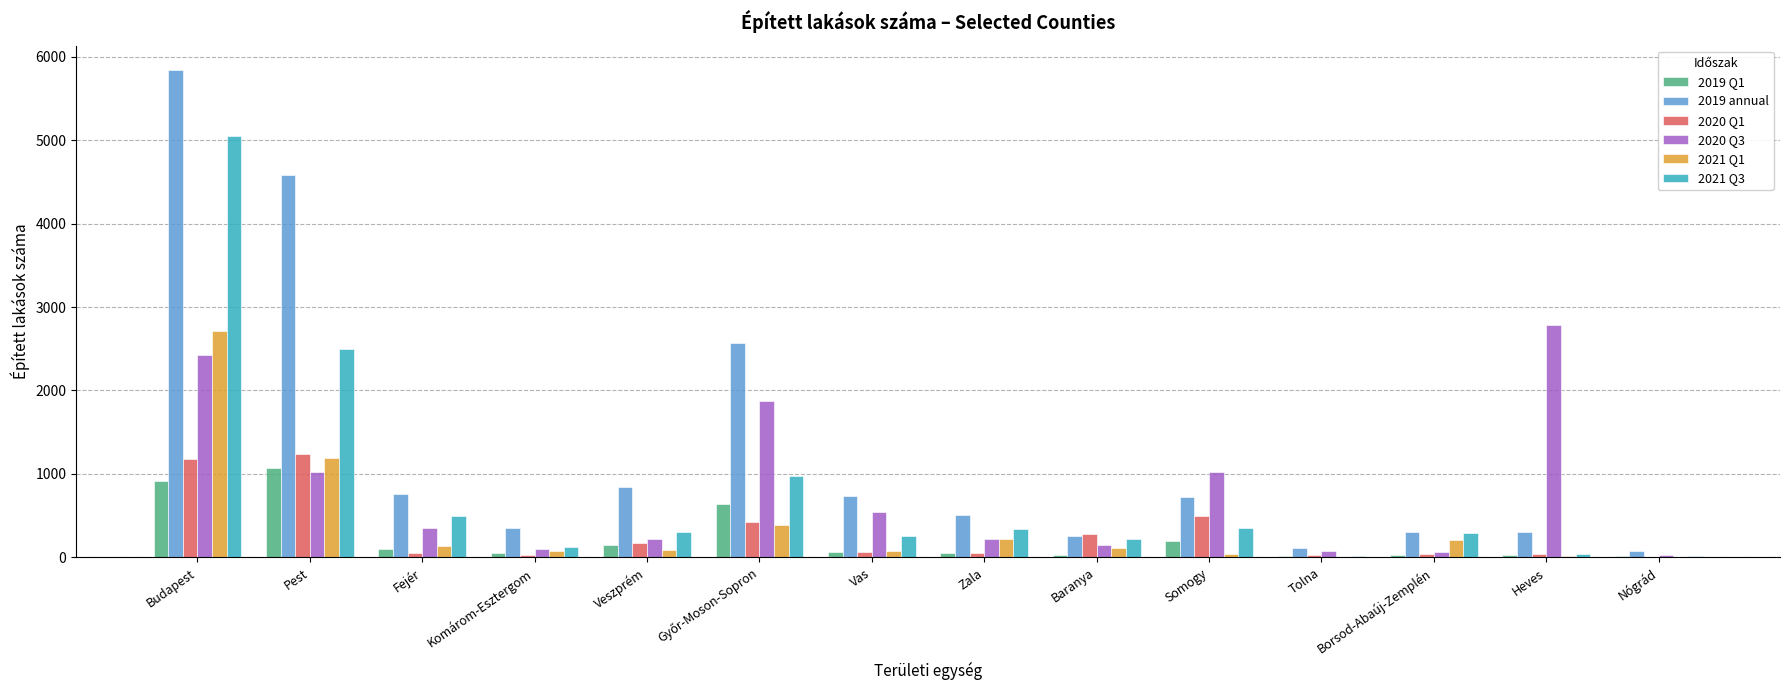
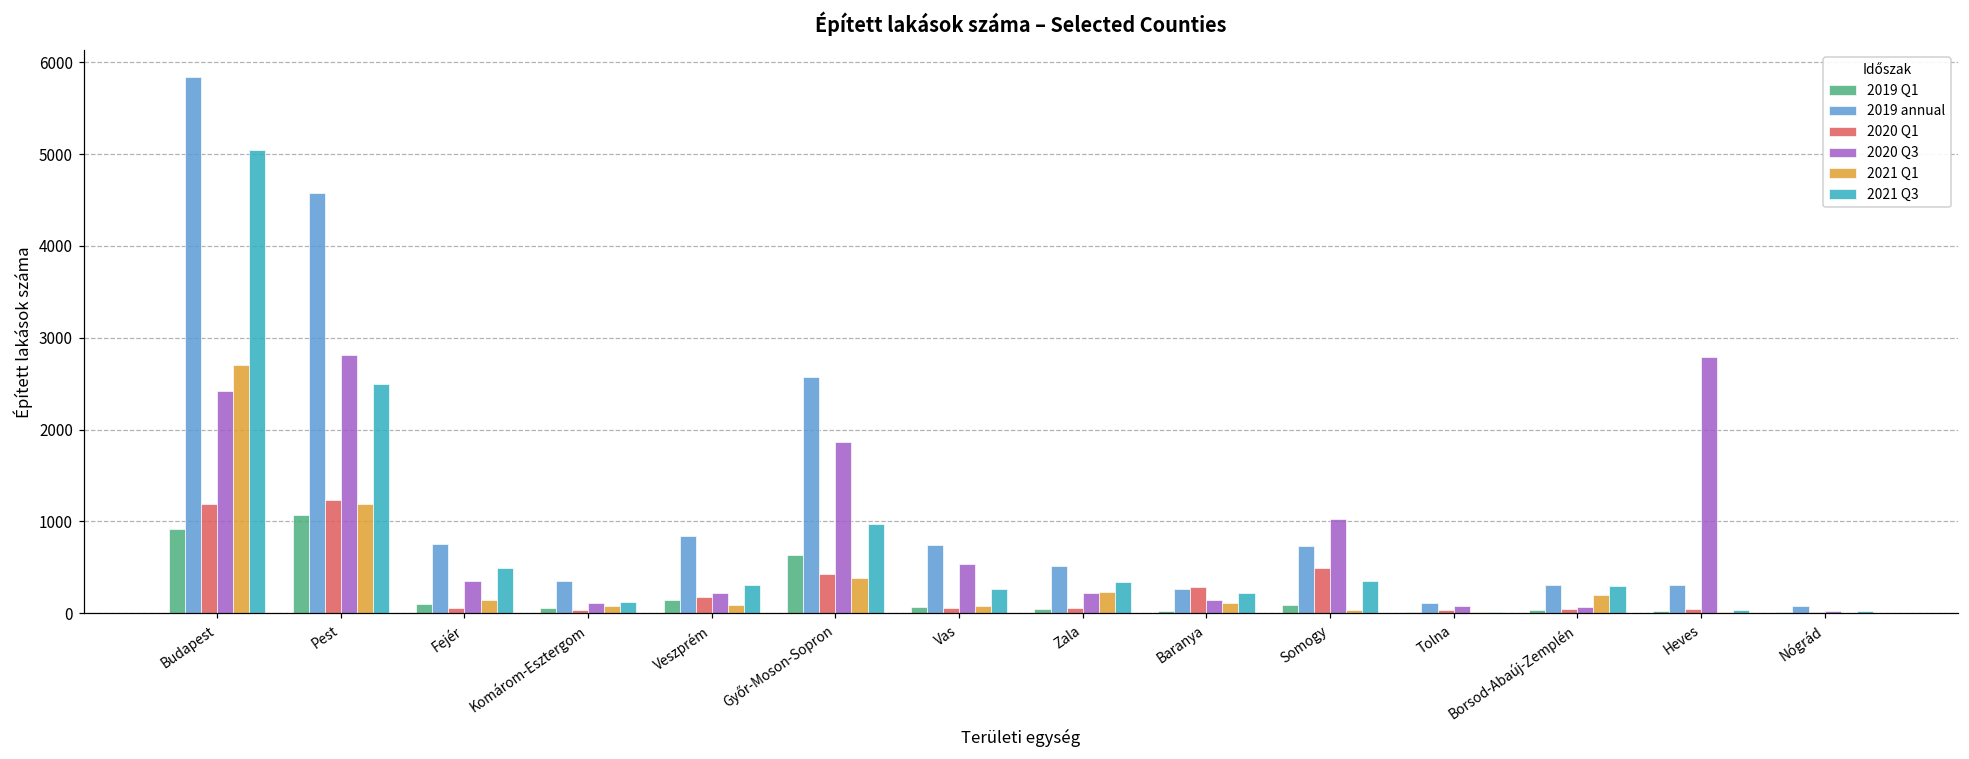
  {
    "2019 Q1": {
      "Budapest": 900,
      "Pest": 1100,
      "Fejér": 100,
      "Komárom-Esztergom": 100,
      "Veszprém": 100,
      "Győr-Moson-Sopron": 600,
      "Vas": 100,
      "Zala": 0,
-     "Somogy": 200,
+     "Somogy": 100,
      "Borsod-Abaúj-Zemplén": 0
    },
    "2020 Q1": {
      "Budapest": 1200,
      "Pest": 1200,
      "Fejér": 100,
      "Veszprém": 200,
      "Győr-Moson-Sopron": 400,
      "Vas": 100,
      "Zala": 100,
      "Baranya": 300,
      "Somogy": 500,
      "Tolna": 0,
      "Borsod-Abaúj-Zemplén": 0,
      "Heves": 0
    },
    "2020 Q3": {
      "Budapest": 2400,
-     "Pest": 1000,
+     "Pest": 2800,
      "Fejér": 400,
      "Komárom-Esztergom": 100,
      "Veszprém": 200,
      "Győr-Moson-Sopron": 1900,
      "Vas": 500,
      "Zala": 200,
      "Baranya": 100,
      "Somogy": 1000,
      "Tolna": 100,
      "Borsod-Abaúj-Zemplén": 100,
      "Heves": 2800
    },
    "2021 Q1": {
      "Budapest": 2700,
      "Pest": 1200,
      "Fejér": 100,
      "Komárom-Esztergom": 100,
      "Veszprém": 100,
      "Győr-Moson-Sopron": 400,
      "Vas": 100,
      "Zala": 200,
      "Baranya": 100,
      "Somogy": 0,
      "Borsod-Abaúj-Zemplén": 200
    }
  }
